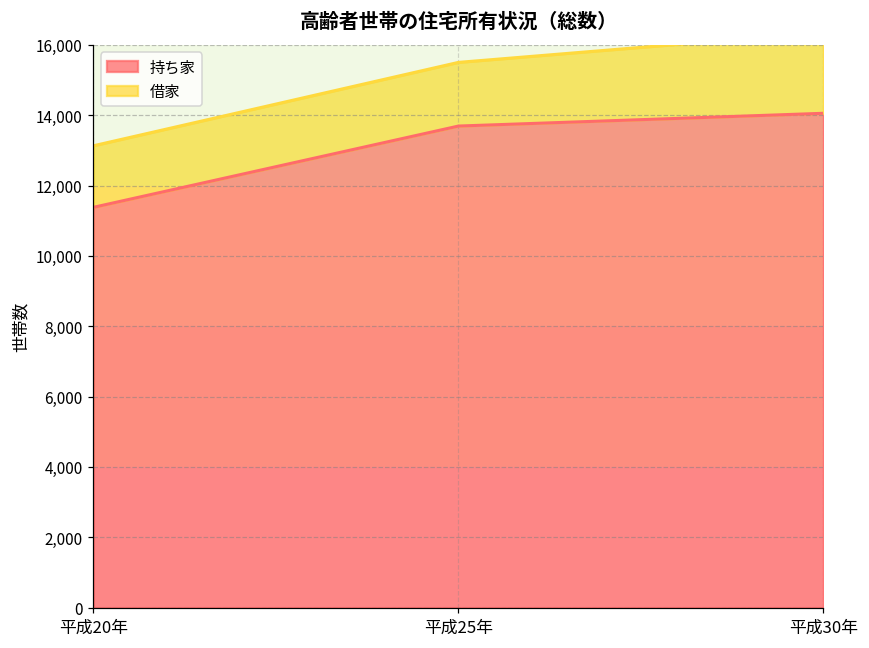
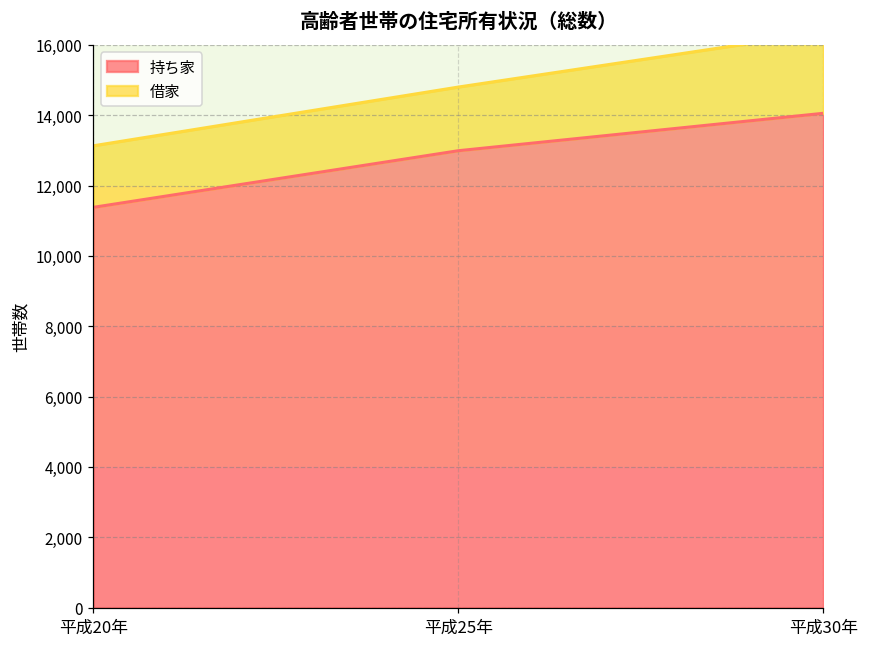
  {
    "持ち家": {
      "平成20年": "11,400",
-     "平成25年": "13,700",
+     "平成25年": "13,000",
      "平成30年": "14,100"
    },
    "借家": {
      "平成20年": "1,800",
      "平成25年": "1,800"
    }
  }
